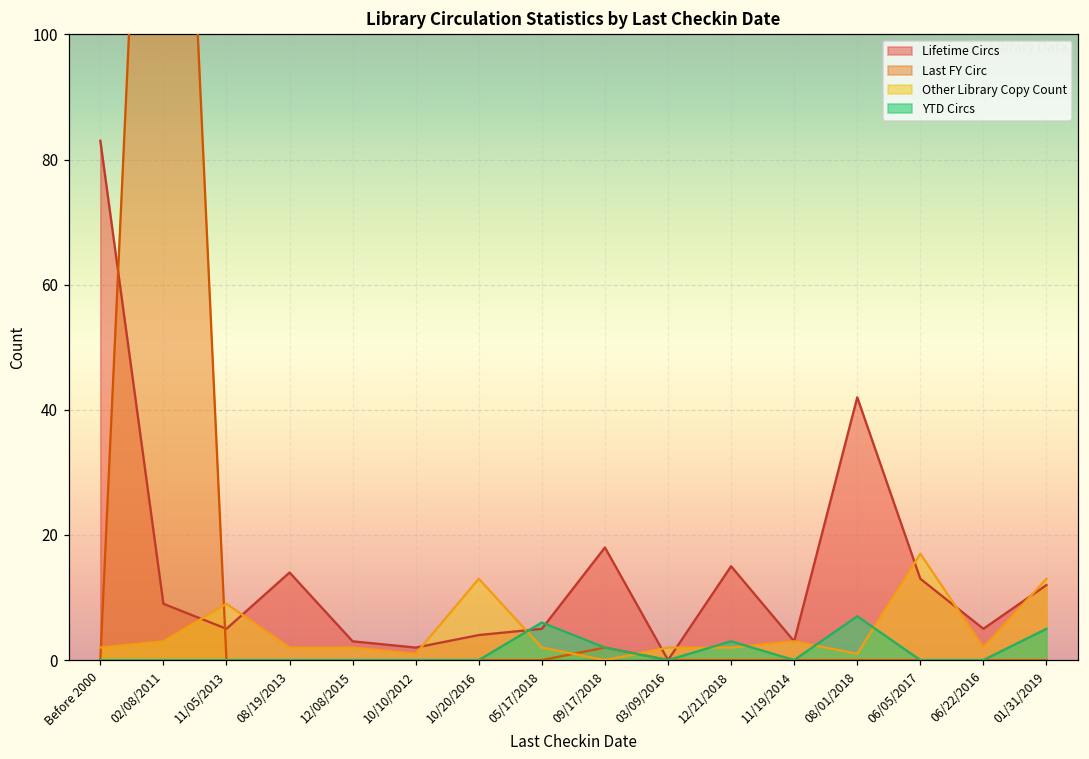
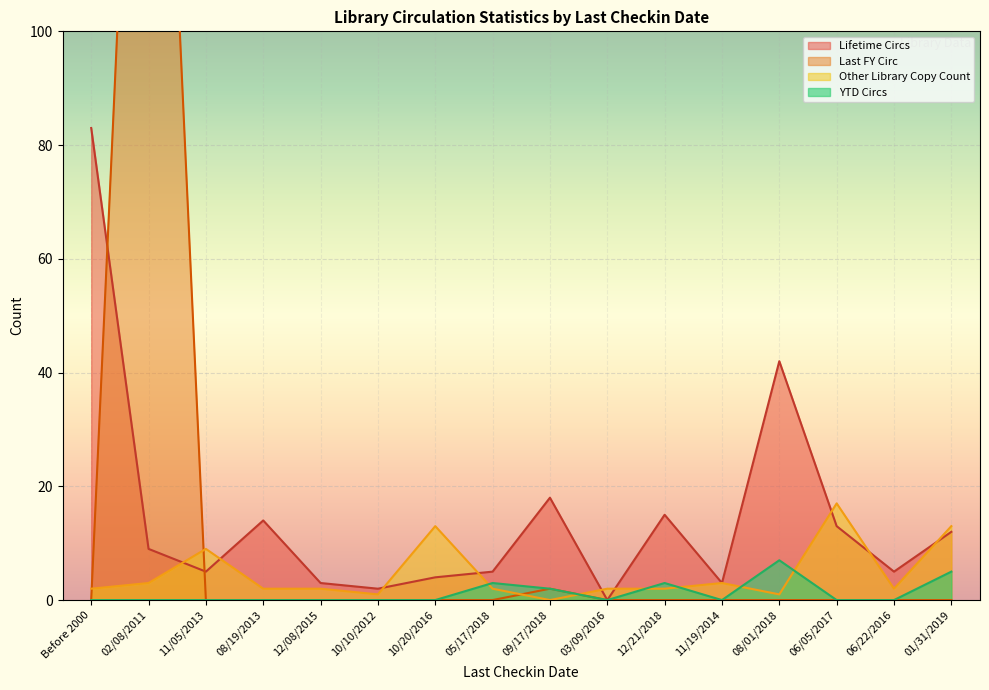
  {
    "YTD Circs": {
      "02/08/2011": 0,
-     "05/17/2018": 6,
+     "05/17/2018": 3,
      "12/21/2018": 3,
      "08/01/2018": 7,
      "01/31/2019": 5
    }
  }
